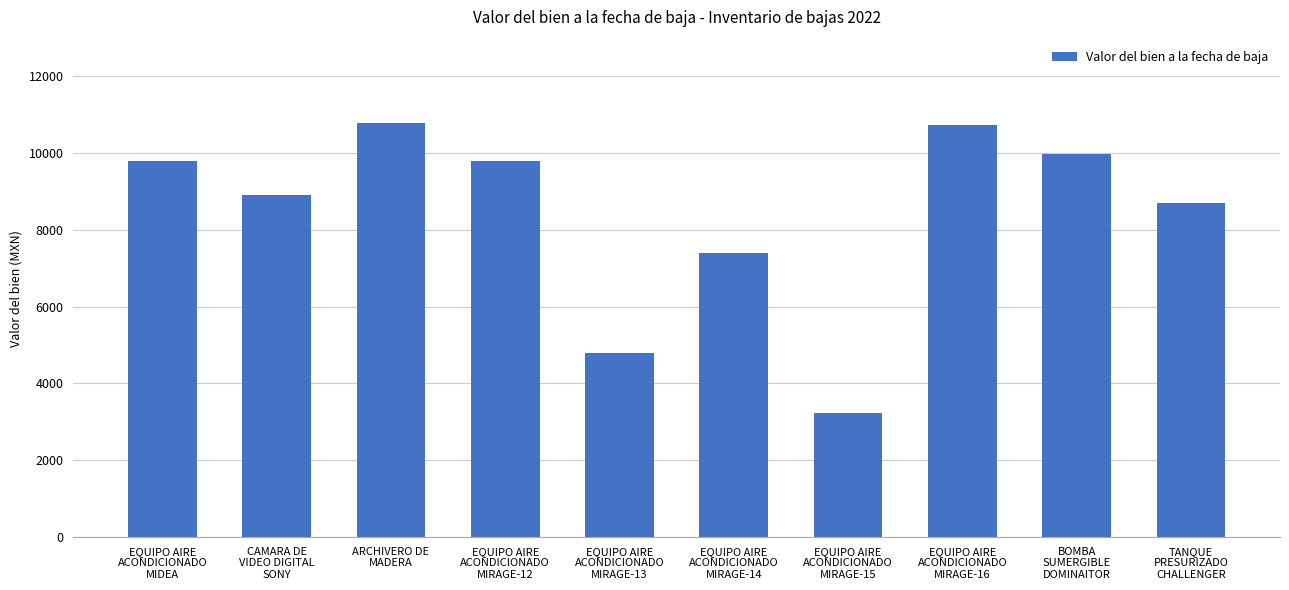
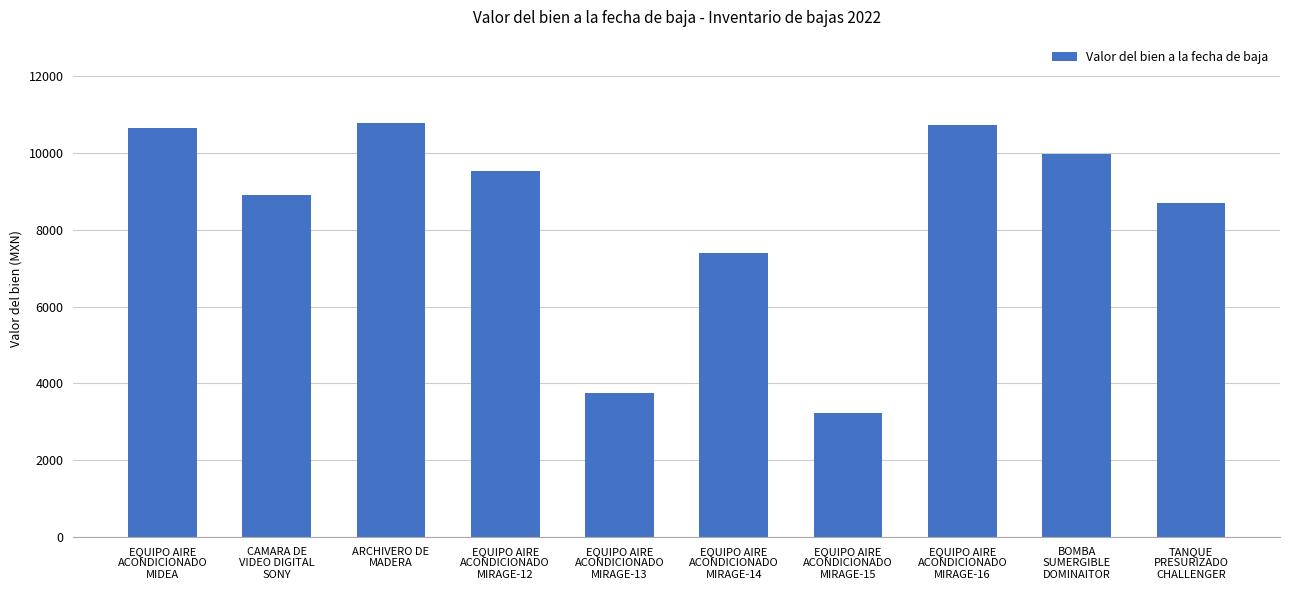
  {
-   "EQUIPO AIRE ACONDICIONADO MIDEA": 9800,
+   "EQUIPO AIRE ACONDICIONADO MIDEA": 10700,
    "CAMARA DE VIDEO DIGITAL SONY": 8900,
    "ARCHIVERO DE MADERA": 10800,
-   "EQUIPO AIRE ACONDICIONADO MIRAGE-12": 9800,
-   "EQUIPO AIRE ACONDICIONADO MIRAGE-13": 4800,
+   "EQUIPO AIRE ACONDICIONADO MIRAGE-12": 9500,
+   "EQUIPO AIRE ACONDICIONADO MIRAGE-13": 3800,
    "EQUIPO AIRE ACONDICIONADO MIRAGE-14": 7400,
    "EQUIPO AIRE ACONDICIONADO MIRAGE-15": 3200,
    "EQUIPO AIRE ACONDICIONADO MIRAGE-16": 10700,
    "BOMBA SUMERGIBLE DOMINAITOR": 10000,
    "TANQUE PRESURIZADO CHALLENGER": 8700
  }
